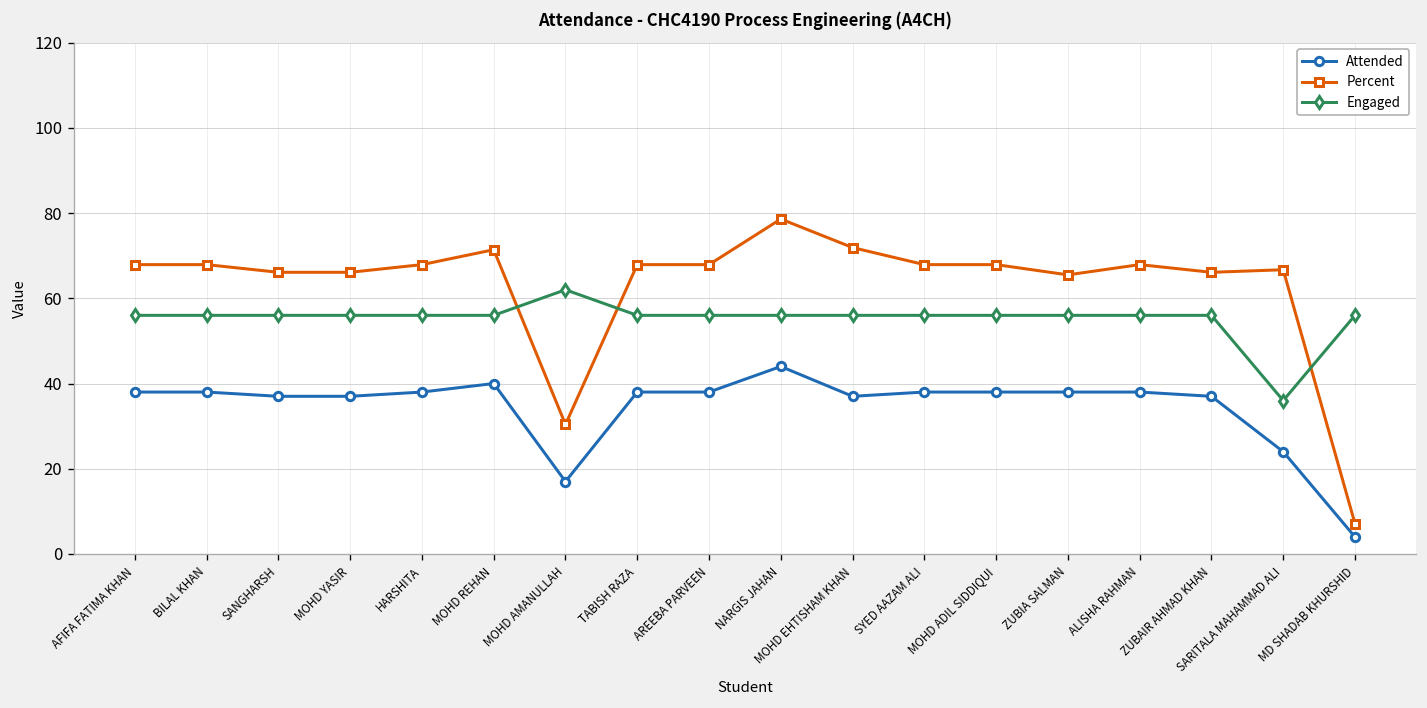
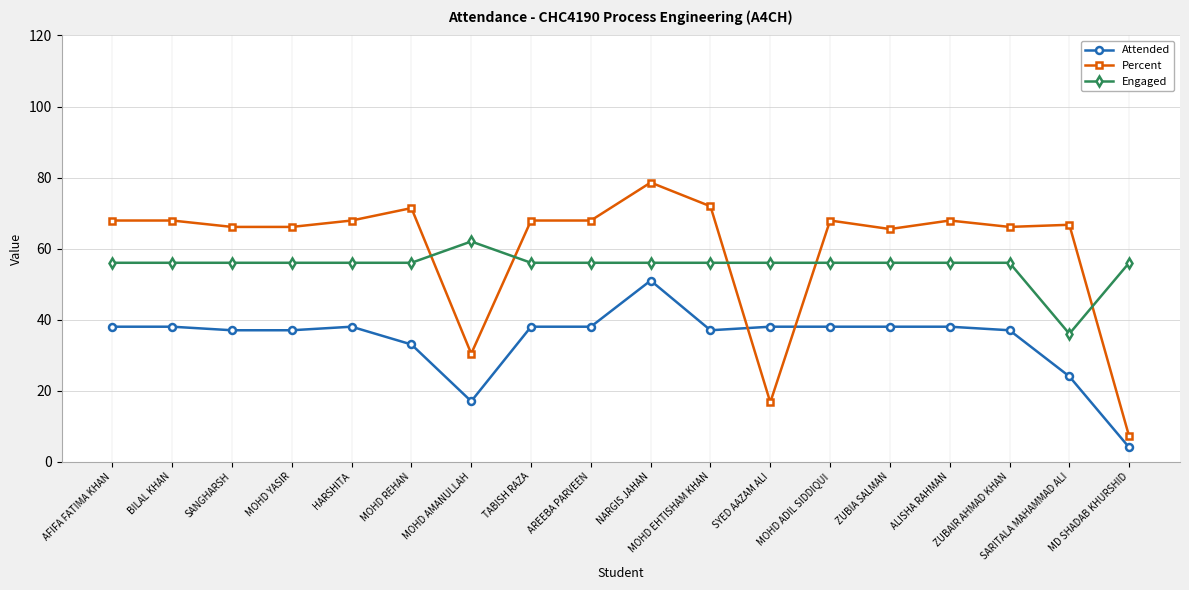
  {
    "Attended": {
      "AFIFA FATIMA KHAN": 38,
      "BILAL KHAN": 38,
      "SANGHARSH": 37,
      "MOHD YASIR": 37,
      "HARSHITA": 38,
-     "MOHD REHAN": 40,
+     "MOHD REHAN": 33,
      "MOHD AMANULLAH": 17,
      "TABISH RAZA": 38,
      "AREEBA PARVEEN": 38,
-     "NARGIS JAHAN": 44,
+     "NARGIS JAHAN": 51,
      "MOHD EHTISHAM KHAN": 37,
      "SYED AAZAM ALI": 38,
      "MOHD ADIL SIDDIQUI": 38,
      "ZUBIA SALMAN": 38,
      "ALISHA RAHMAN": 38,
      "ZUBAIR AHMAD KHAN": 37,
      "SARITALA MAHAMMAD ALI": 24,
      "MD SHADAB KHURSHID": 4
    },
    "Percent": {
      "AFIFA FATIMA KHAN": 68,
      "BILAL KHAN": 68,
      "SANGHARSH": 66,
      "MOHD YASIR": 66,
      "HARSHITA": 68,
      "MOHD REHAN": 71,
      "MOHD AMANULLAH": 30,
      "TABISH RAZA": 68,
      "AREEBA PARVEEN": 68,
      "NARGIS JAHAN": 79,
      "MOHD EHTISHAM KHAN": 72,
-     "SYED AAZAM ALI": 68,
+     "SYED AAZAM ALI": 17,
      "MOHD ADIL SIDDIQUI": 68,
      "ZUBIA SALMAN": 66,
      "ALISHA RAHMAN": 68,
      "ZUBAIR AHMAD KHAN": 66,
      "SARITALA MAHAMMAD ALI": 67,
      "MD SHADAB KHURSHID": 7
    },
    "Engaged": {
      "AFIFA FATIMA KHAN": 56,
      "BILAL KHAN": 56,
      "SANGHARSH": 56,
      "MOHD YASIR": 56,
      "HARSHITA": 56,
      "MOHD REHAN": 56,
      "MOHD AMANULLAH": 62,
      "TABISH RAZA": 56,
      "AREEBA PARVEEN": 56,
      "NARGIS JAHAN": 56,
      "MOHD EHTISHAM KHAN": 56,
      "SYED AAZAM ALI": 56,
      "MOHD ADIL SIDDIQUI": 56,
      "ZUBIA SALMAN": 56,
      "ALISHA RAHMAN": 56,
      "ZUBAIR AHMAD KHAN": 56,
      "SARITALA MAHAMMAD ALI": 36,
      "MD SHADAB KHURSHID": 56
    }
  }
